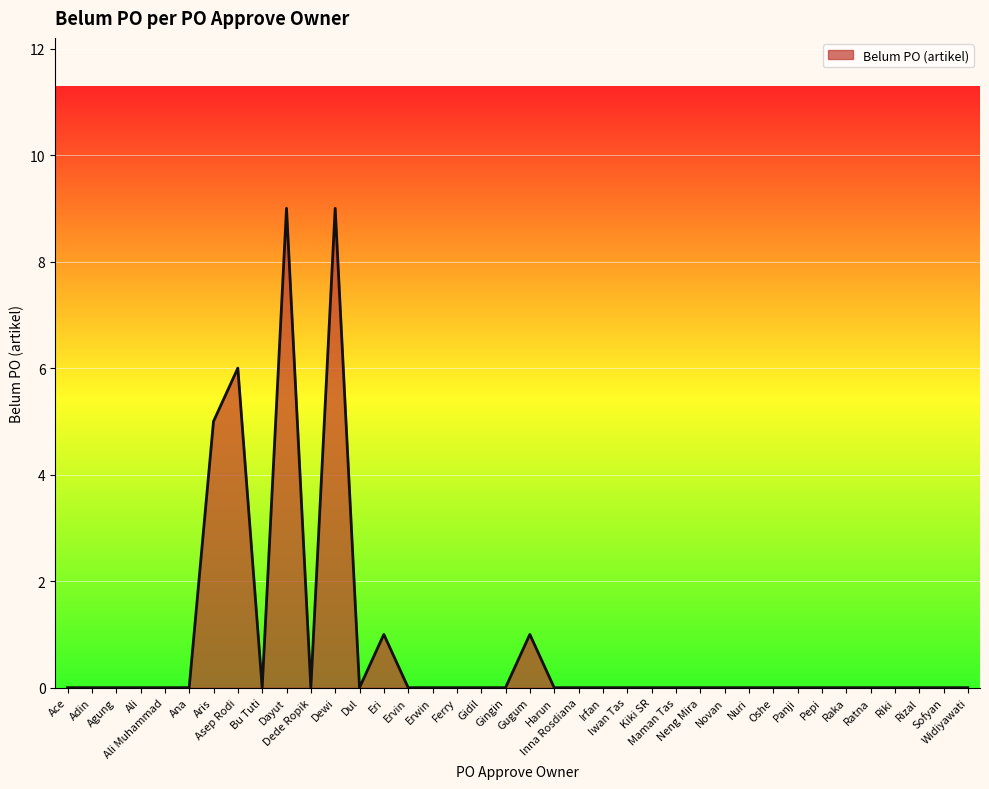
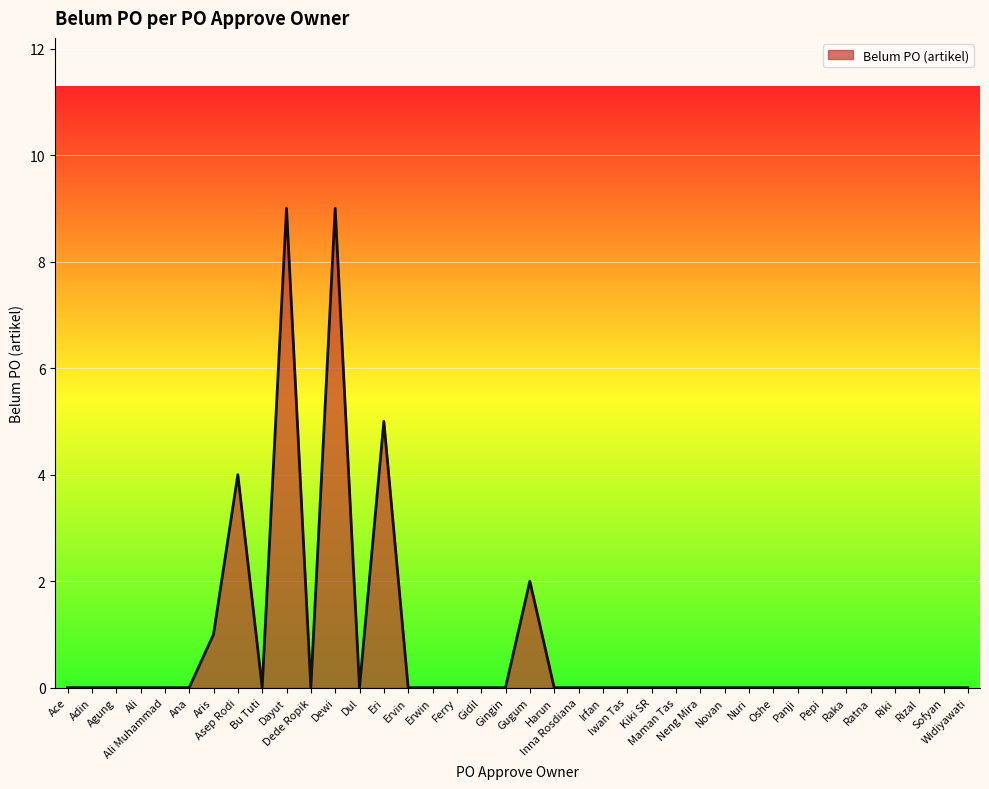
  {
    "Ace": 0,
    "Adin": 0,
    "Agung": 0,
    "Ali": 0,
    "Ali Muhammad": 0,
    "Ana": 0,
-   "Aris": 5,
-   "Asep Rodi": 6,
+   "Aris": 1,
+   "Asep Rodi": 4,
    "Bu Tuti": 0,
    "Dayut": 9,
    "Dede Ropik": 0,
    "Dewi": 9,
    "Dul": 0,
-   "Eri": 1,
+   "Eri": 5,
    "Ervin": 0,
    "Erwin": 0,
    "Ferry": 0,
    "Gidil": 0,
    "Gingin": 0,
-   "Gugum": 1,
+   "Gugum": 2,
    "Harun": 0,
    "Inna Rosdiana": 0,
    "Irfan": 0,
    "Iwan Tas": 0,
    "Kiki SR": 0,
    "Maman Tas": 0,
    "Neng Mira": 0,
    "Novan": 0,
    "Nuri": 0,
    "Oshe": 0,
    "Panji": 0,
    "Pepi": 0,
    "Raka": 0,
    "Ratna": 0,
    "Riki": 0,
    "Rizal": 0,
    "Sofyan": 0,
    "Widiyawati": 0
  }
